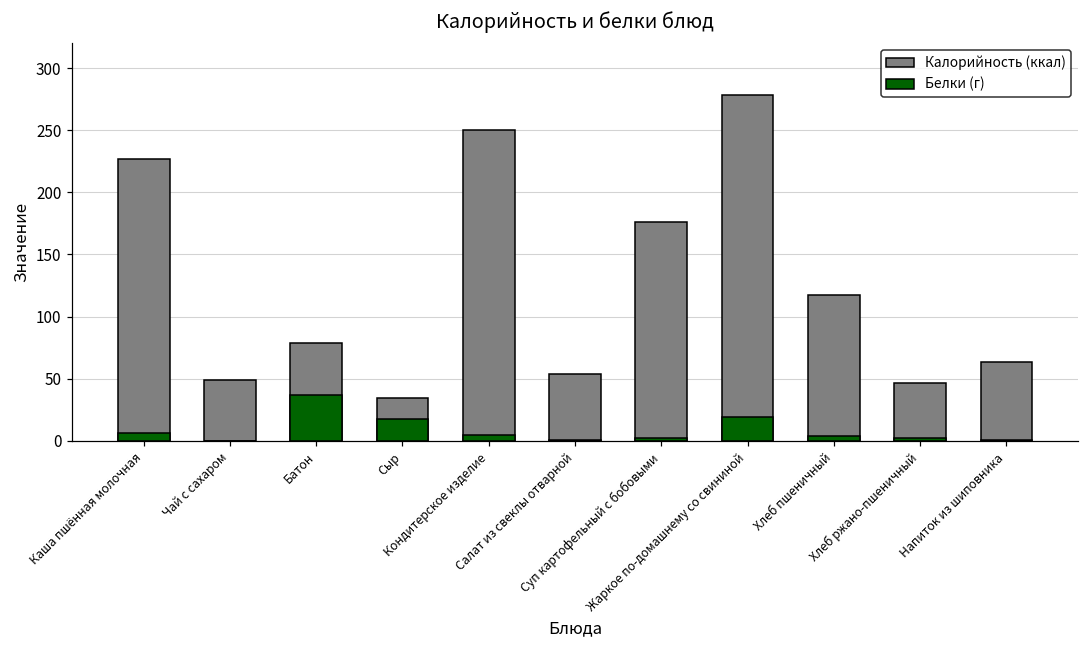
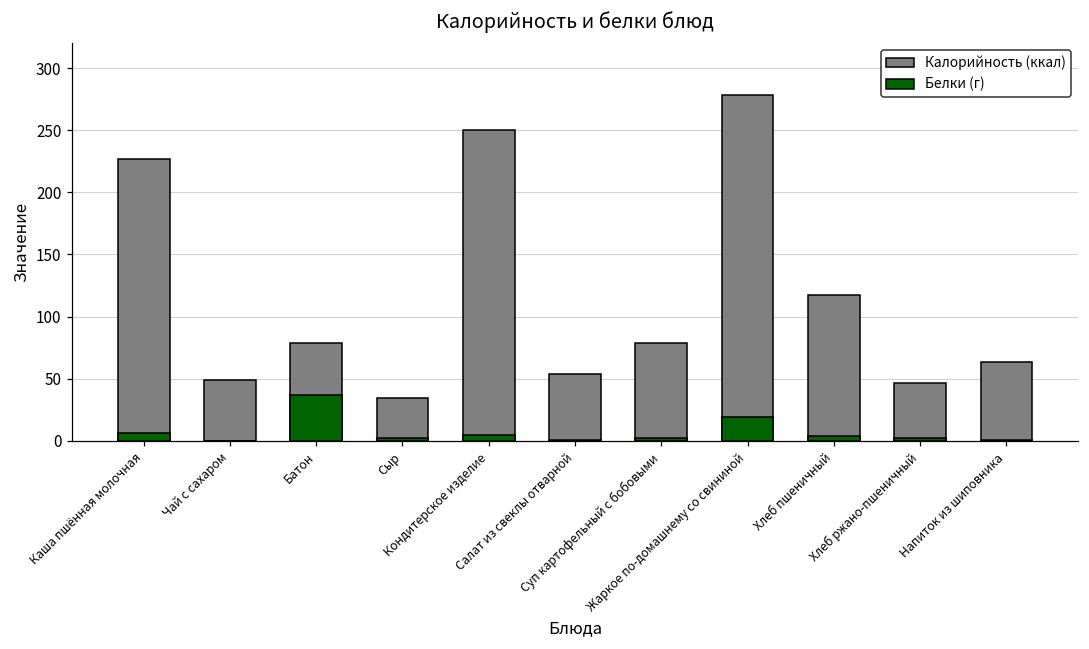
  {
    "Калорийность (ккал)": {
      "Каша пшённая молочная": 227,
      "Чай с сахаром": 49,
      "Батон": 79,
      "Сыр": 34,
      "Кондитерское изделие": 250,
      "Салат из свеклы отварной": 53,
-     "Суп картофельный с бобовыми": 176,
+     "Суп картофельный с бобовыми": 79,
      "Жаркое по-домашнему со свининой": 278,
      "Хлеб пшеничный": 118,
      "Хлеб ржано-пшеничный": 46,
      "Напиток из шиповника": 63
    },
    "Белки (г)": {
-     "Сыр": 18
+     "Сыр": 3
    }
  }
